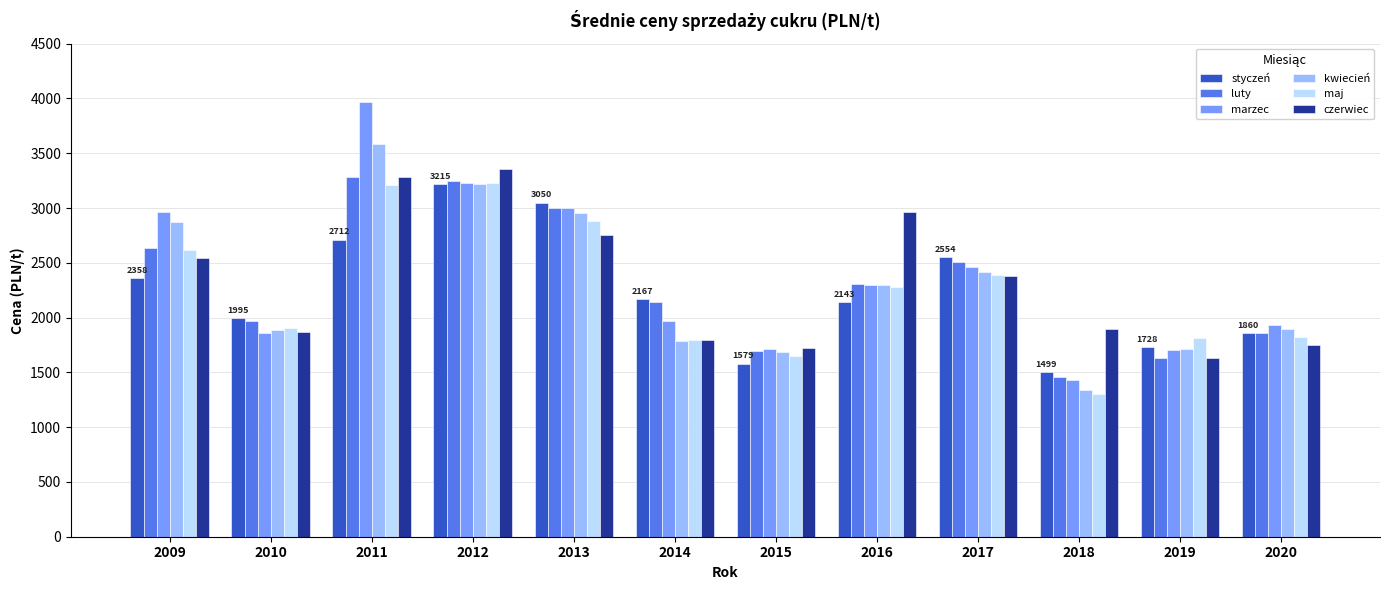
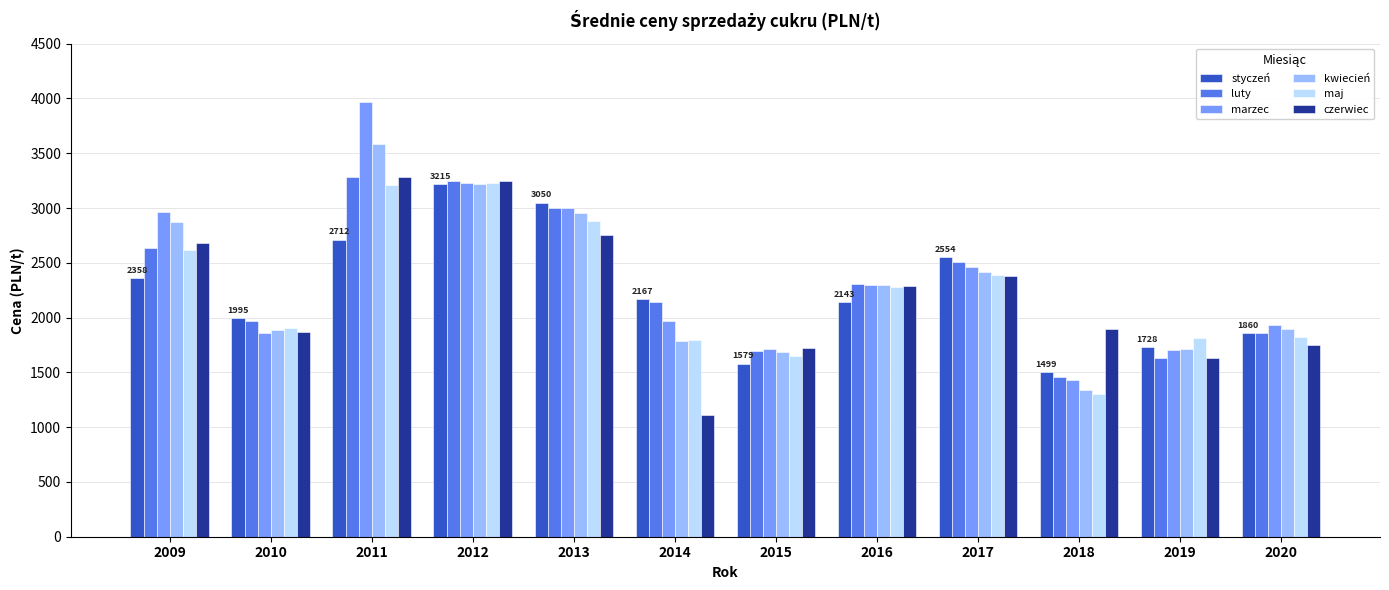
  {
    "czerwiec": {
-     "2009": 2550,
+     "2009": 2680,
      "2010": 1870,
      "2011": 3280,
-     "2012": 3360,
+     "2012": 3250,
      "2013": 2760,
-     "2014": 1800,
+     "2014": 1110,
      "2015": 1720,
-     "2016": 2970,
+     "2016": 2290,
      "2017": 2380,
      "2018": 1900,
      "2019": 1630,
      "2020": 1750
    }
  }
